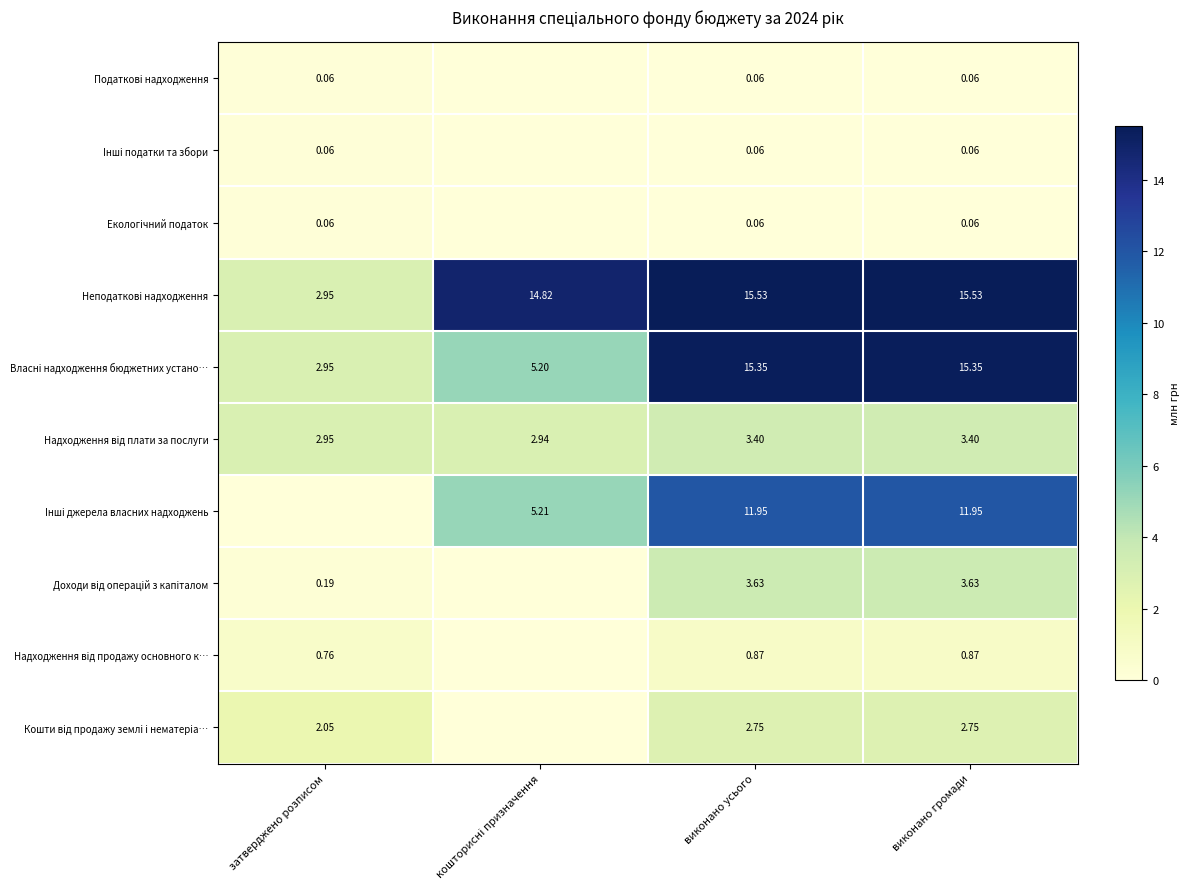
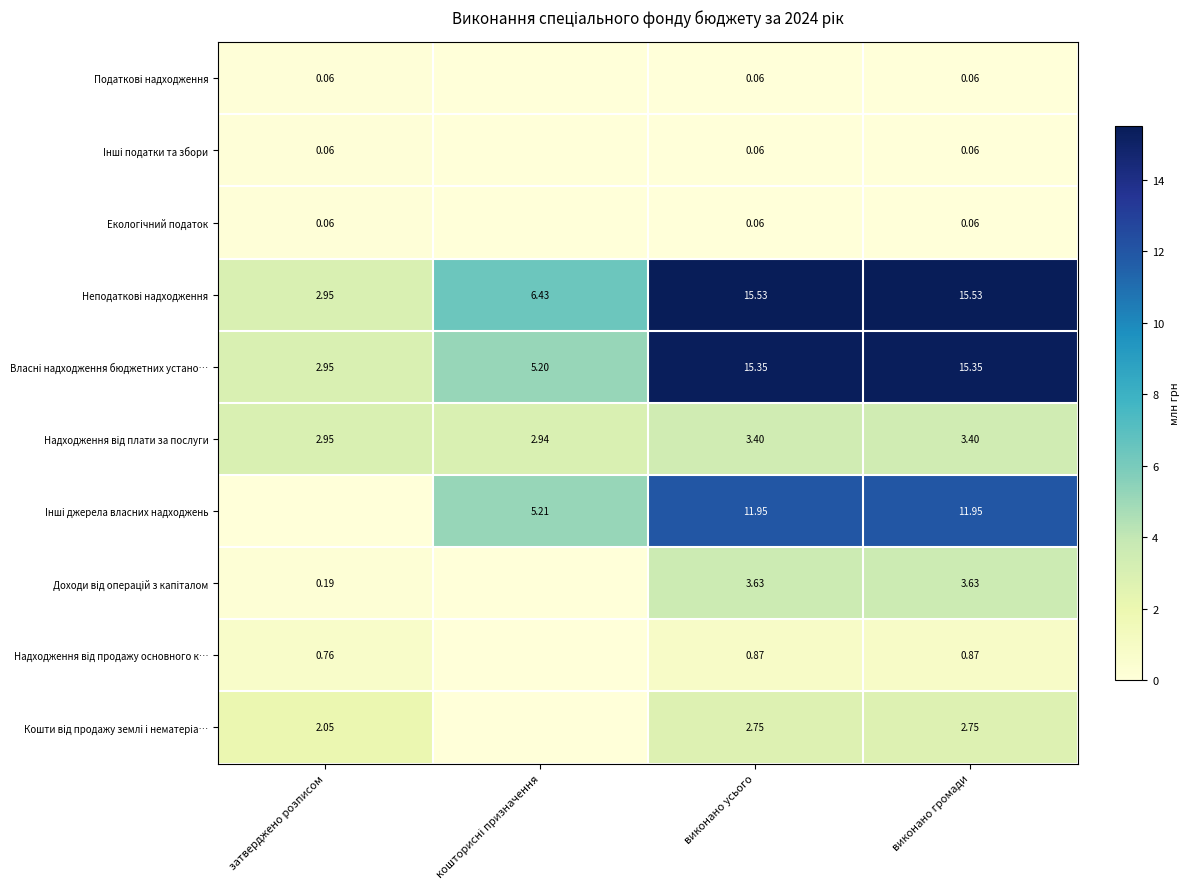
  {
    "Податкові надходження": {
      "затверджено розписом": 0.06,
      "виконано усього": 0.06,
      "виконано громади": 0.06
    },
    "Інші податки та збори": {
      "затверджено розписом": 0.06,
      "виконано усього": 0.06,
      "виконано громади": 0.06
    },
    "Екологічний податок": {
      "затверджено розписом": 0.06,
      "виконано усього": 0.06,
      "виконано громади": 0.06
    },
    "Неподаткові надходження": {
      "затверджено розписом": 2.95,
-     "кошторисні призначення": 14.82,
+     "кошторисні призначення": 6.43,
      "виконано усього": 15.53,
      "виконано громади": 15.53
    },
    "Власні надходження бюджетних устано…": {
      "затверджено розписом": 2.95,
      "кошторисні призначення": 5.20,
      "виконано усього": 15.35,
      "виконано громади": 15.35
    },
    "Надходження від плати за послуги": {
      "затверджено розписом": 2.95,
      "кошторисні призначення": 2.94,
      "виконано усього": 3.40,
      "виконано громади": 3.40
    },
    "Інші джерела власних надходжень": {
      "кошторисні призначення": 5.21,
      "виконано усього": 11.95,
      "виконано громади": 11.95
    },
    "Доходи від операцій з капіталом": {
      "затверджено розписом": 0.19,
      "виконано усього": 3.63,
      "виконано громади": 3.63
    },
    "Надходження від продажу основного к…": {
      "затверджено розписом": 0.76,
      "виконано усього": 0.87,
      "виконано громади": 0.87
    },
    "Кошти від продажу землі і нематеріа…": {
      "затверджено розписом": 2.05,
      "виконано усього": 2.75,
      "виконано громади": 2.75
    }
  }
